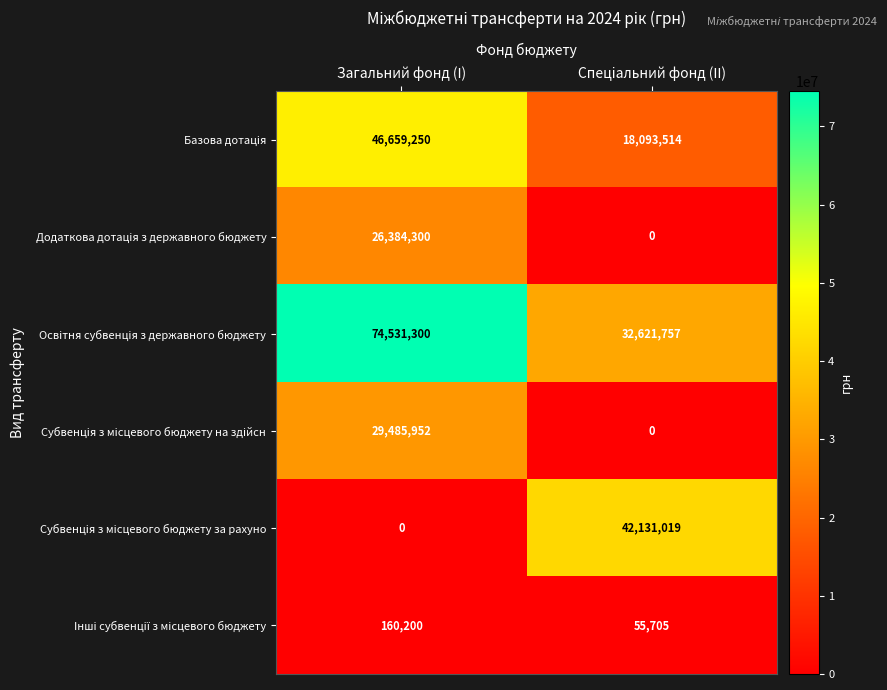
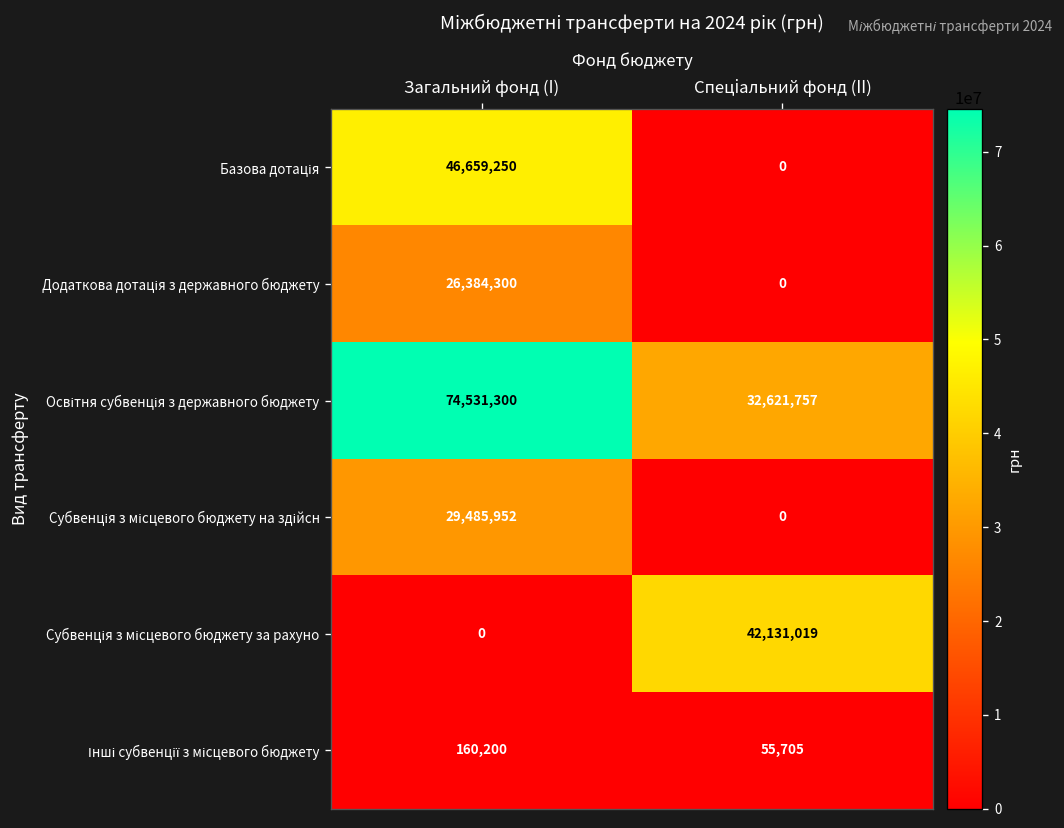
  {
    "Базова дотація": {
      "Загальний фонд (І)": "46,659,250",
-     "Спеціальний фонд (ІІ)": "18,093,514"
+     "Спеціальний фонд (ІІ)": "0"
    },
    "Додаткова дотація з державного бюджету": {
      "Загальний фонд (І)": "26,384,300",
      "Спеціальний фонд (ІІ)": "0"
    },
    "Освітня субвенція з державного бюджету": {
      "Загальний фонд (І)": "74,531,300",
      "Спеціальний фонд (ІІ)": "32,621,757"
    },
    "Субвенція з місцевого бюджету на здійсн": {
      "Загальний фонд (І)": "29,485,952",
      "Спеціальний фонд (ІІ)": "0"
    },
    "Субвенція з місцевого бюджету за рахуно": {
      "Загальний фонд (І)": "0",
      "Спеціальний фонд (ІІ)": "42,131,019"
    },
    "Інші субвенції з місцевого бюджету": {
      "Загальний фонд (І)": "160,200",
      "Спеціальний фонд (ІІ)": "55,705"
    }
  }
